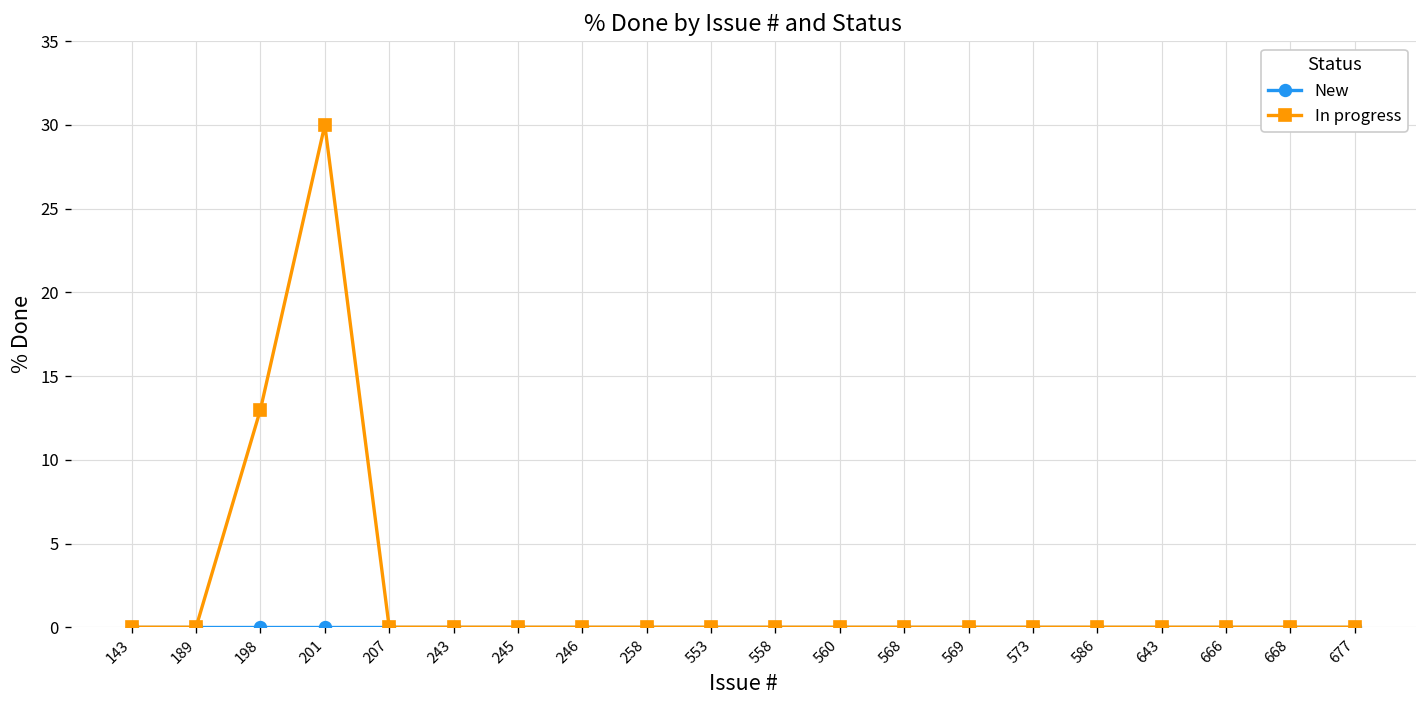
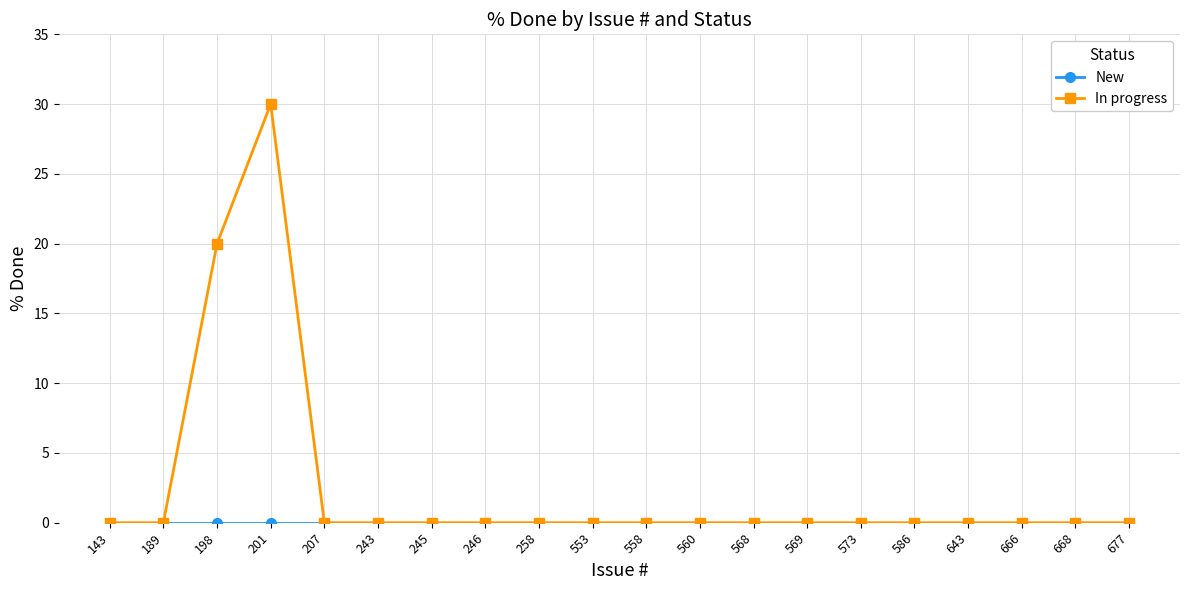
  {
    "New": {
      "198": 0,
      "201": 0
    },
    "In progress": {
-     "198": 13,
+     "198": 20,
      "201": 30
    }
  }
